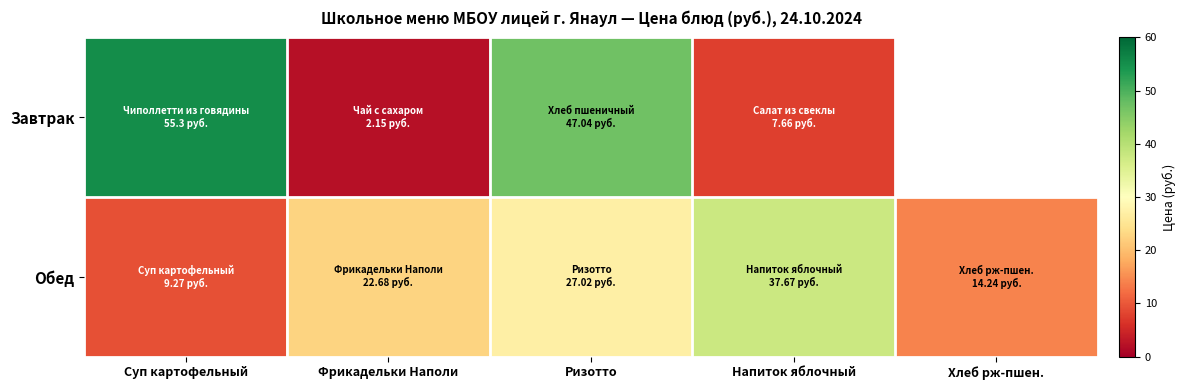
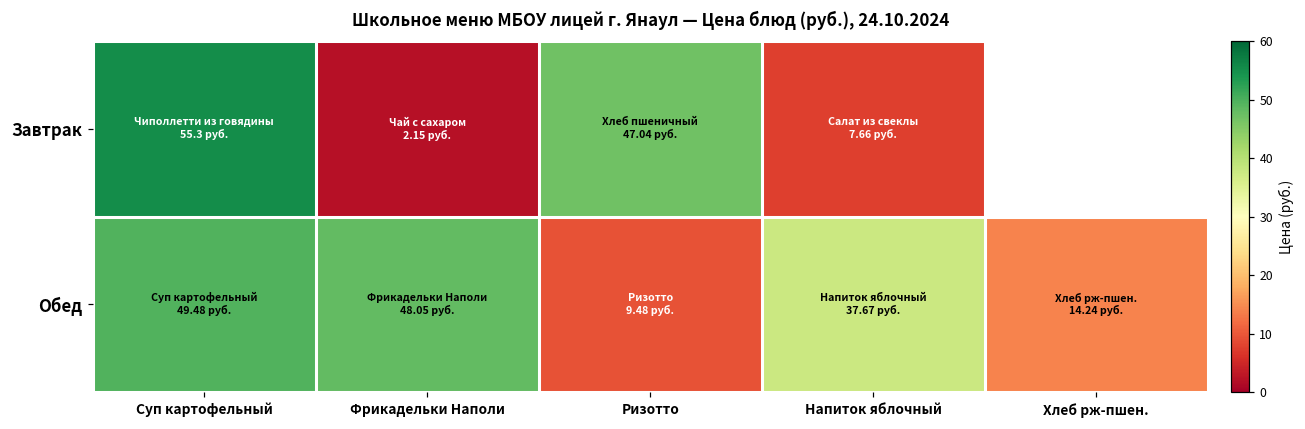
  {
    "Завтрак": {
      "Суп картофельный": 55.3,
      "Фрикадельки Наполи": 2.15,
      "Ризотто": 47.04,
      "Напиток яблочный": 7.66
    },
    "Обед": {
-     "Суп картофельный": 9.27,
-     "Фрикадельки Наполи": 22.68,
-     "Ризотто": 27.02,
+     "Суп картофельный": 49.48,
+     "Фрикадельки Наполи": 48.05,
+     "Ризотто": 9.48,
      "Напиток яблочный": 37.67,
      "Хлеб рж-пшен.": 14.24
    }
  }
